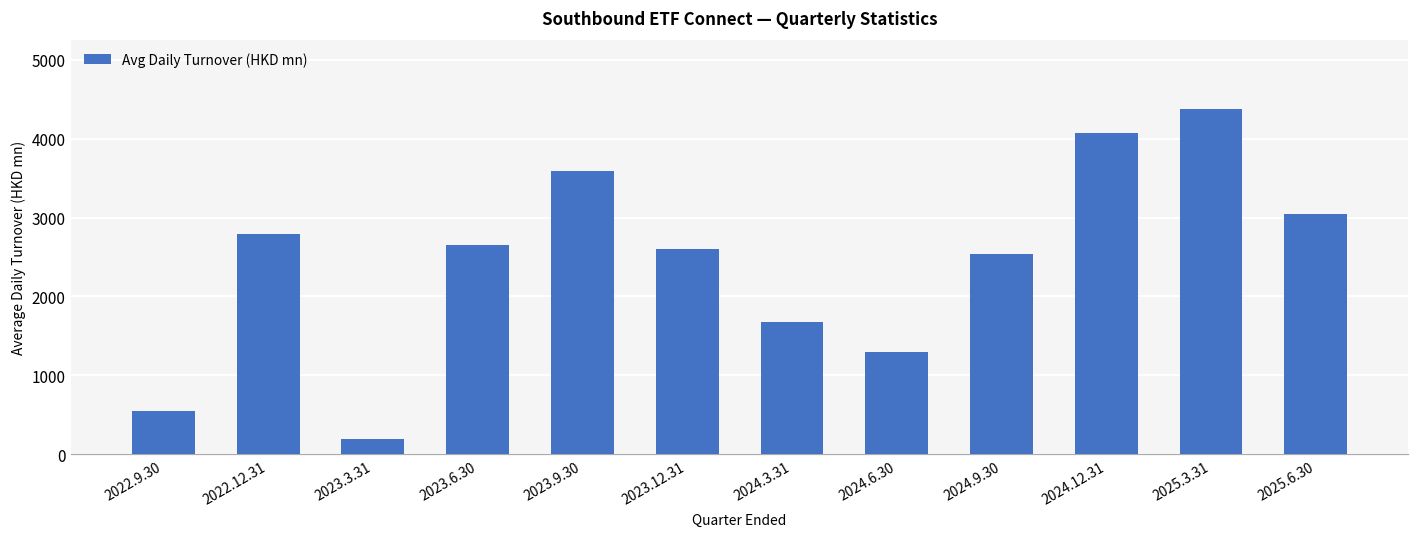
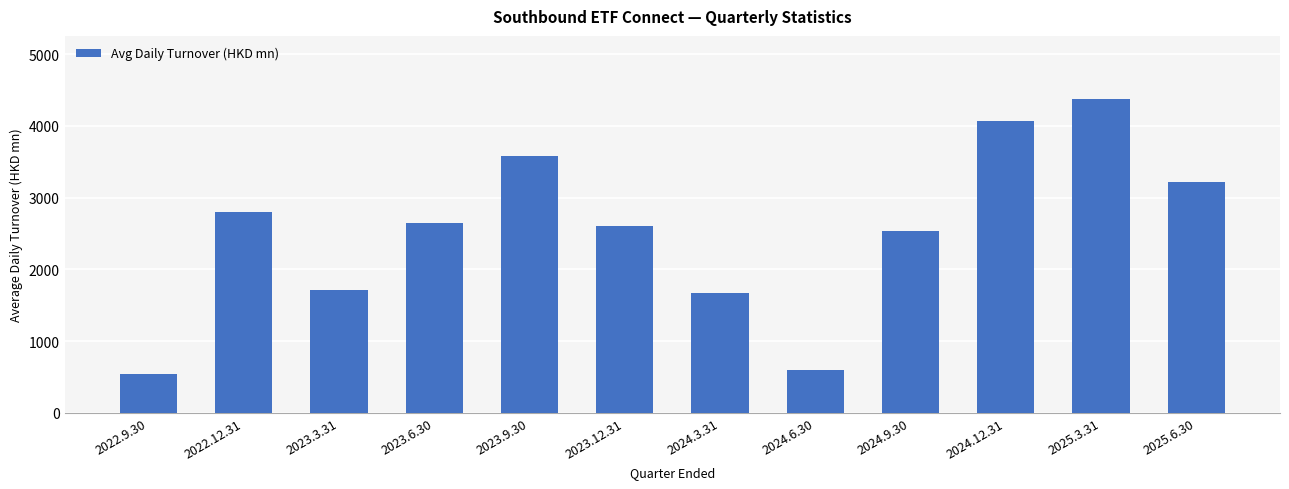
  {
    "2022.9.30": 500,
    "2022.12.31": 2800,
-   "2023.3.31": 200,
+   "2023.3.31": 1700,
    "2023.6.30": 2700,
    "2023.9.30": 3600,
    "2023.12.31": 2600,
    "2024.3.31": 1700,
-   "2024.6.30": 1300,
+   "2024.6.30": 600,
    "2024.9.30": 2500,
    "2024.12.31": 4100,
    "2025.3.31": 4400,
-   "2025.6.30": 3000
+   "2025.6.30": 3200
  }
